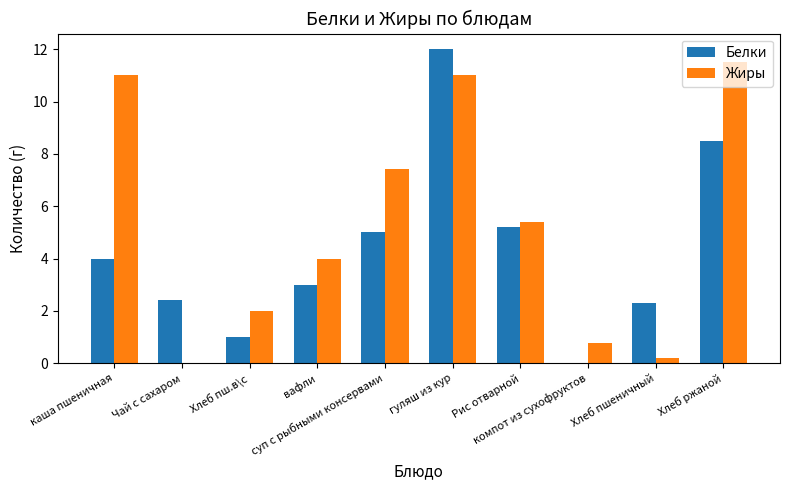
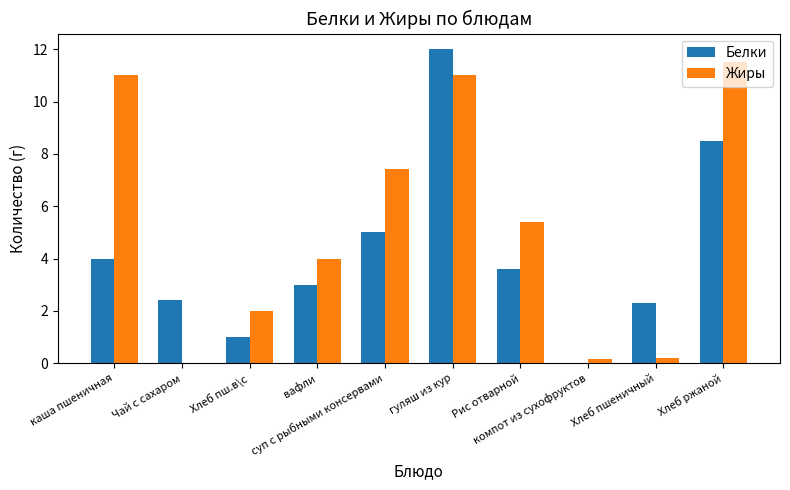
  {
    "Белки": {
      "каша пшеничная": 4.0,
      "Чай с сахаром": 2.4,
      "Хлеб пш.в\\с": 1.0,
      "вафли": 3.0,
      "суп с рыбными консервами": 5.0,
      "гуляш из кур": 12.0,
-     "Рис отварной": 5.2,
+     "Рис отварной": 3.6,
      "компот из сухофруктов": 0.0,
      "Хлеб пшеничный": 2.3,
      "Хлеб ржаной": 8.5
    },
    "Жиры": {
      "каша пшеничная": 11.0,
      "Чай с сахаром": 0.0,
      "Хлеб пш.в\\с": 2.0,
      "вафли": 4.0,
      "суп с рыбными консервами": 7.4,
      "гуляш из кур": 11.0,
      "Рис отварной": 5.4,
-     "компот из сухофруктов": 0.8,
+     "компот из сухофруктов": 0.2,
      "Хлеб пшеничный": 0.2
    }
  }
